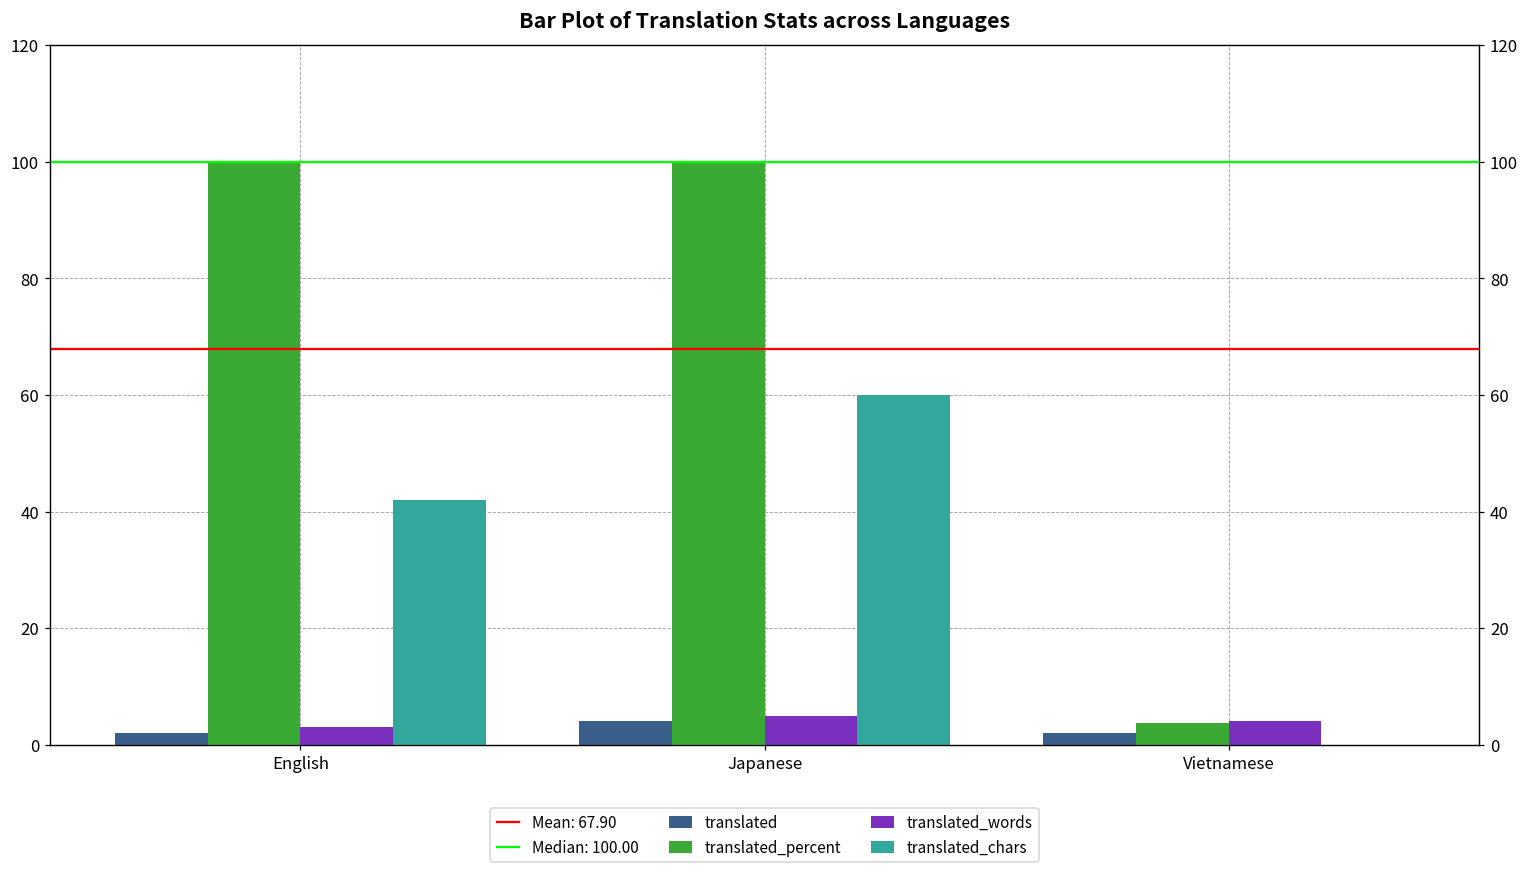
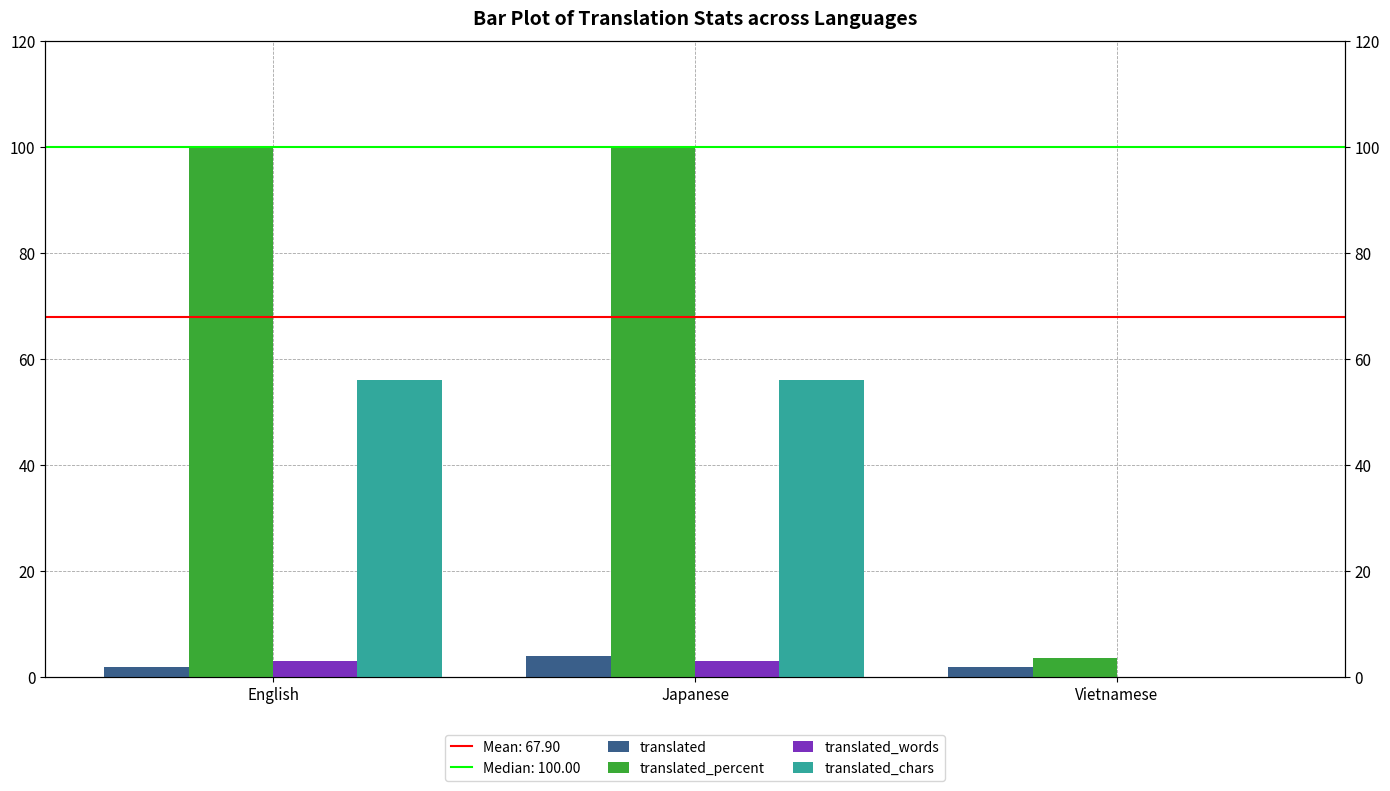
  {
    "translated": {
      "English": 2,
      "Japanese": 4,
      "Vietnamese": 2
    },
    "translated_percent": {
      "English": 100,
      "Japanese": 100,
      "Vietnamese": 4
    },
    "translated_words": {
      "English": 3,
-     "Japanese": 5,
-     "Vietnamese": 4
+     "Japanese": 3,
+     "Vietnamese": 0
    },
    "translated_chars": {
-     "English": 42,
-     "Japanese": 60,
+     "English": 56,
+     "Japanese": 56,
      "Vietnamese": 0
    }
  }
